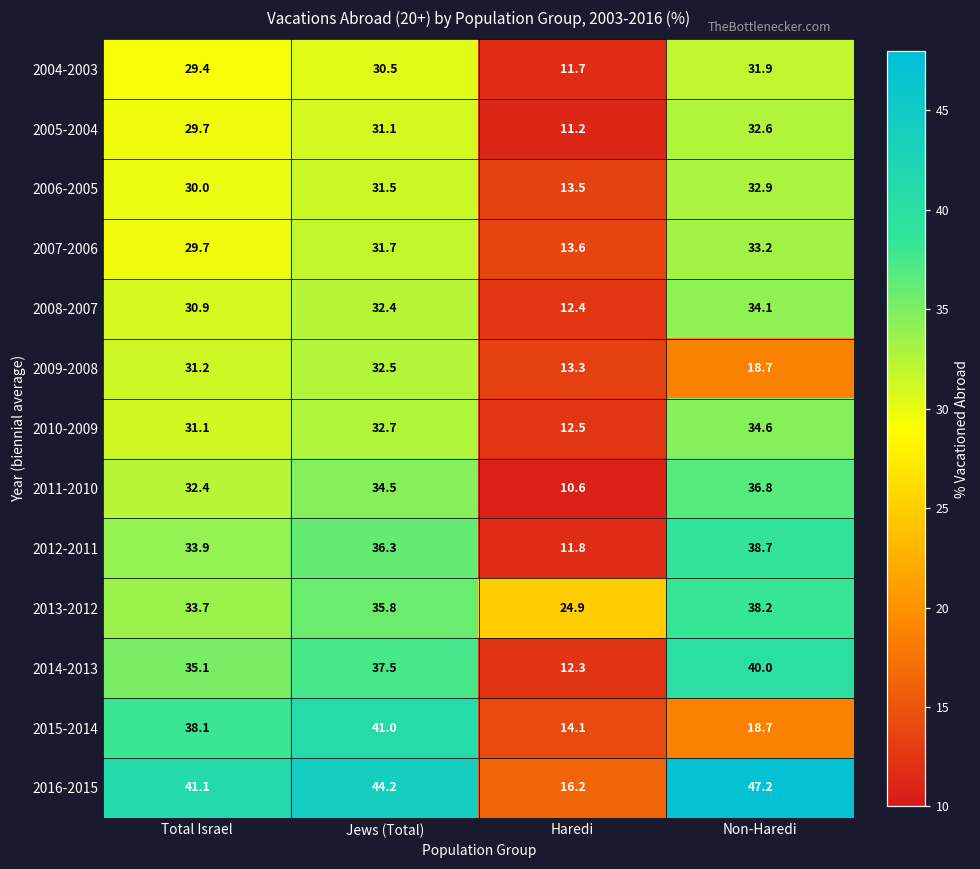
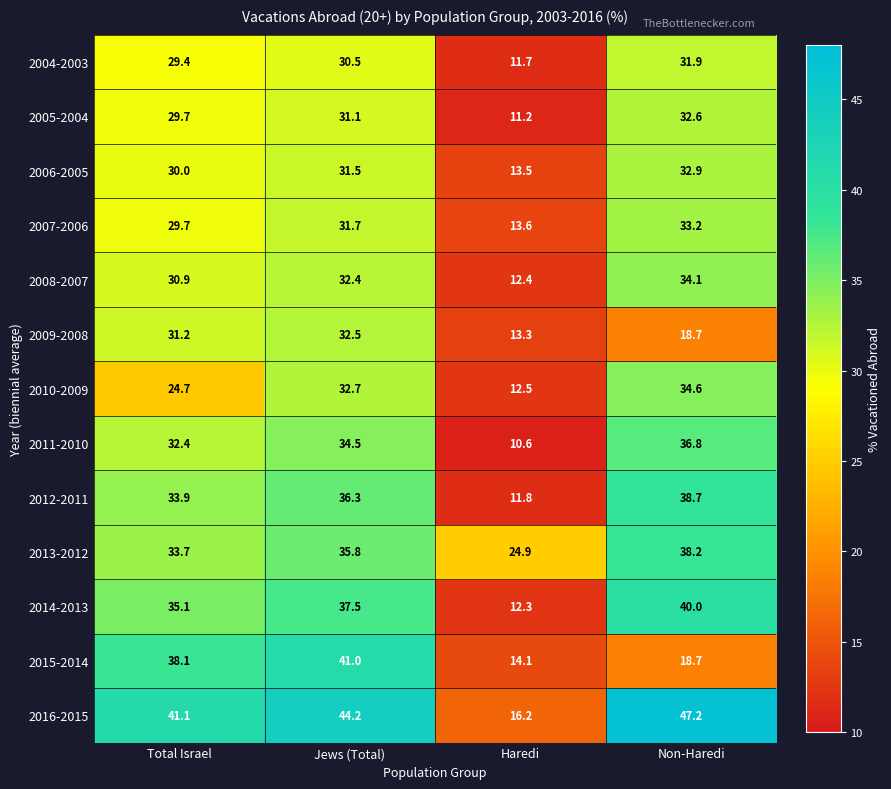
  {
    "2004-2003": {
      "Total Israel": 29.4,
      "Jews (Total)": 30.5,
      "Haredi": 11.7,
      "Non-Haredi": 31.9
    },
    "2005-2004": {
      "Total Israel": 29.7,
      "Jews (Total)": 31.1,
      "Haredi": 11.2,
      "Non-Haredi": 32.6
    },
    "2006-2005": {
      "Total Israel": 30.0,
      "Jews (Total)": 31.5,
      "Haredi": 13.5,
      "Non-Haredi": 32.9
    },
    "2007-2006": {
      "Total Israel": 29.7,
      "Jews (Total)": 31.7,
      "Haredi": 13.6,
      "Non-Haredi": 33.2
    },
    "2008-2007": {
      "Total Israel": 30.9,
      "Jews (Total)": 32.4,
      "Haredi": 12.4,
      "Non-Haredi": 34.1
    },
    "2009-2008": {
      "Total Israel": 31.2,
      "Jews (Total)": 32.5,
      "Haredi": 13.3,
      "Non-Haredi": 18.7
    },
    "2010-2009": {
-     "Total Israel": 31.1,
+     "Total Israel": 24.7,
      "Jews (Total)": 32.7,
      "Haredi": 12.5,
      "Non-Haredi": 34.6
    },
    "2011-2010": {
      "Total Israel": 32.4,
      "Jews (Total)": 34.5,
      "Haredi": 10.6,
      "Non-Haredi": 36.8
    },
    "2012-2011": {
      "Total Israel": 33.9,
      "Jews (Total)": 36.3,
      "Haredi": 11.8,
      "Non-Haredi": 38.7
    },
    "2013-2012": {
      "Total Israel": 33.7,
      "Jews (Total)": 35.8,
      "Haredi": 24.9,
      "Non-Haredi": 38.2
    },
    "2014-2013": {
      "Total Israel": 35.1,
      "Jews (Total)": 37.5,
      "Haredi": 12.3,
      "Non-Haredi": 40.0
    },
    "2015-2014": {
      "Total Israel": 38.1,
      "Jews (Total)": 41.0,
      "Haredi": 14.1,
      "Non-Haredi": 18.7
    },
    "2016-2015": {
      "Total Israel": 41.1,
      "Jews (Total)": 44.2,
      "Haredi": 16.2,
      "Non-Haredi": 47.2
    }
  }
